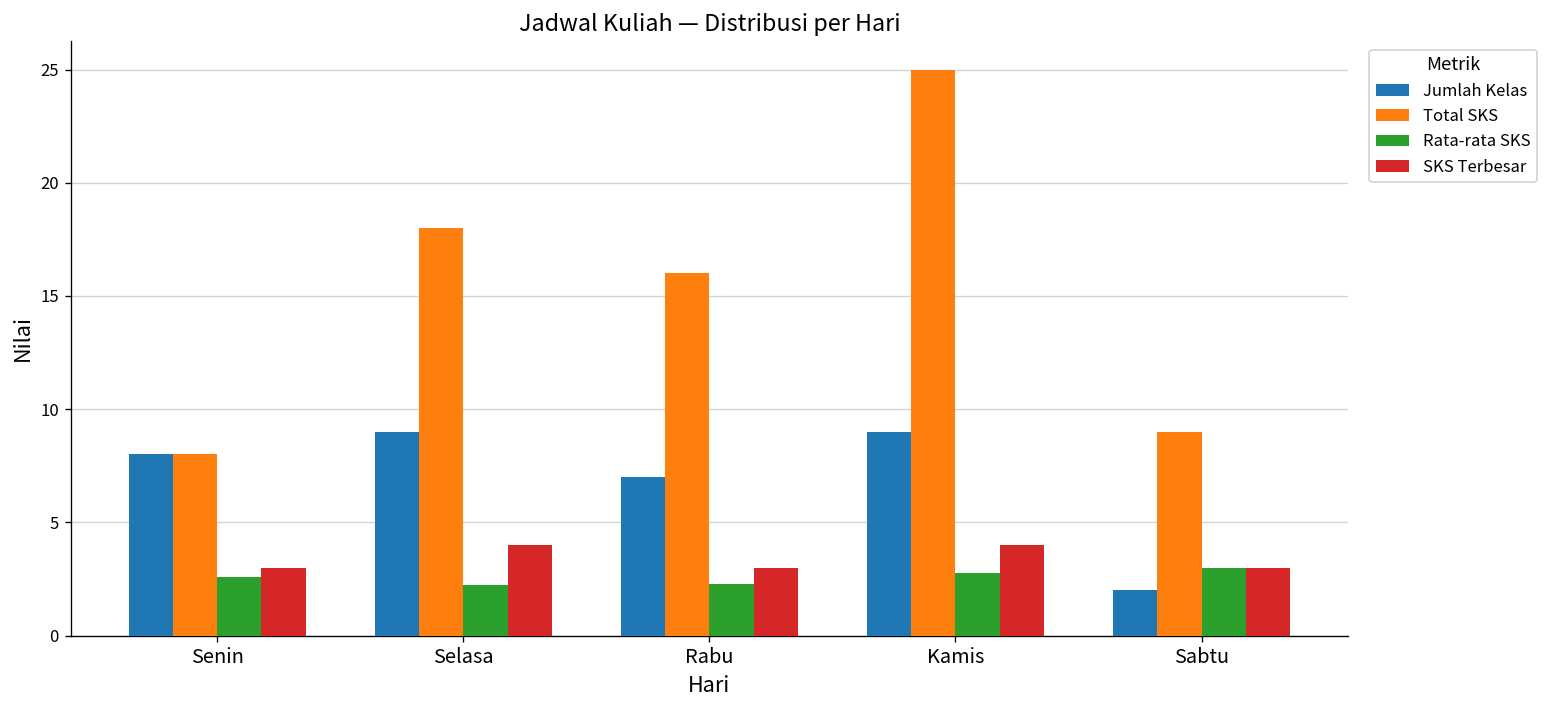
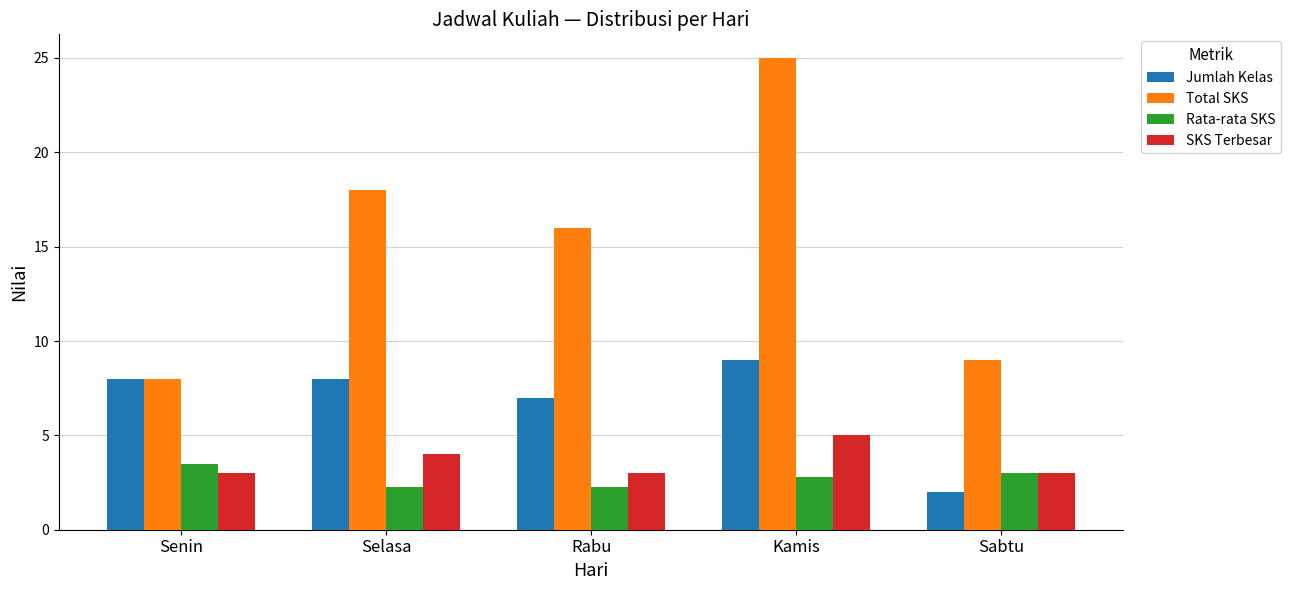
  {
    "Jumlah Kelas": {
      "Senin": 8,
-     "Selasa": 9,
+     "Selasa": 8,
      "Rabu": 7,
      "Kamis": 9,
      "Sabtu": 2
    },
    "Total SKS": {
      "Senin": 8.0,
      "Selasa": 18.0,
      "Rabu": 16.0,
      "Kamis": 25.0,
      "Sabtu": 9.0
    },
    "Rata-rata SKS": {
-     "Senin": 2.6,
+     "Senin": 3.5,
      "Selasa": 2.3,
      "Rabu": 2.3,
      "Kamis": 2.8,
      "Sabtu": 3.0
    },
    "SKS Terbesar": {
      "Senin": 3,
      "Selasa": 4,
      "Rabu": 3,
-     "Kamis": 4,
+     "Kamis": 5,
      "Sabtu": 3
    }
  }
